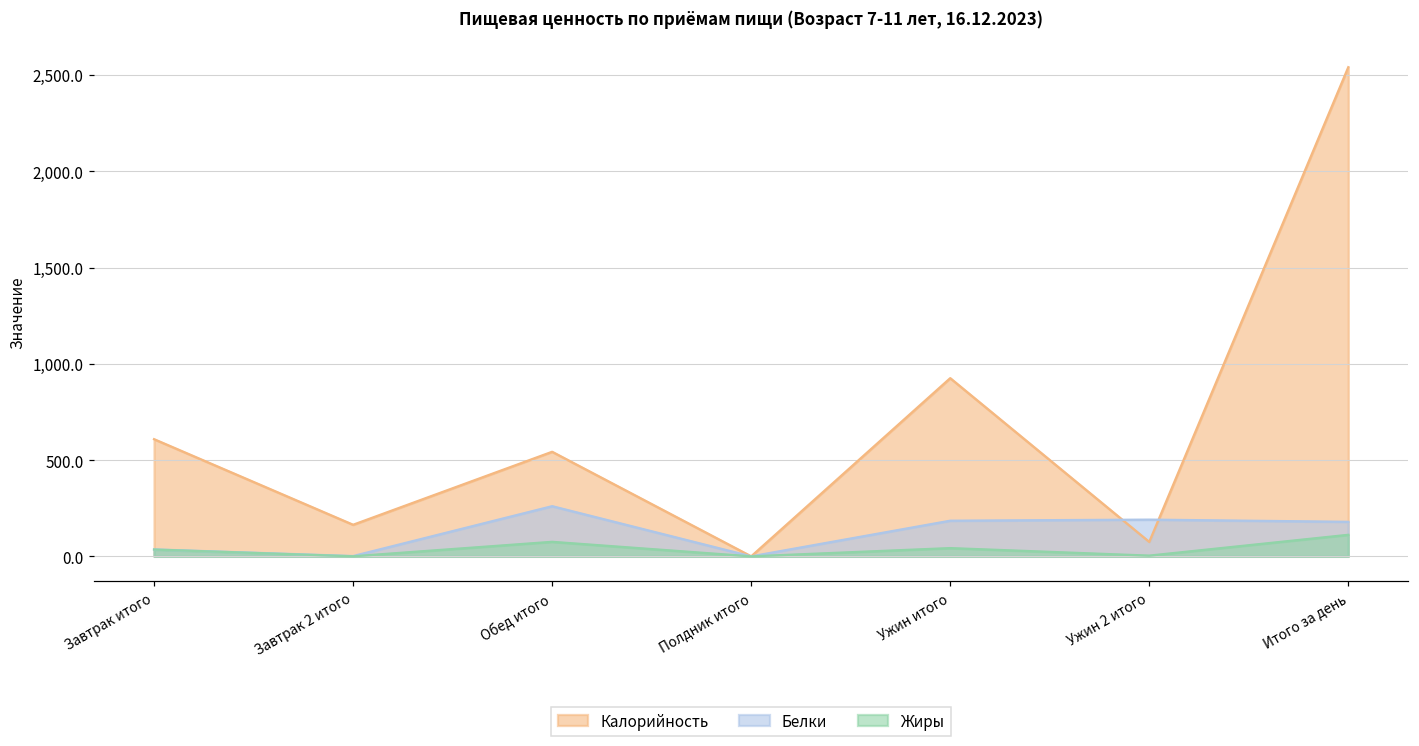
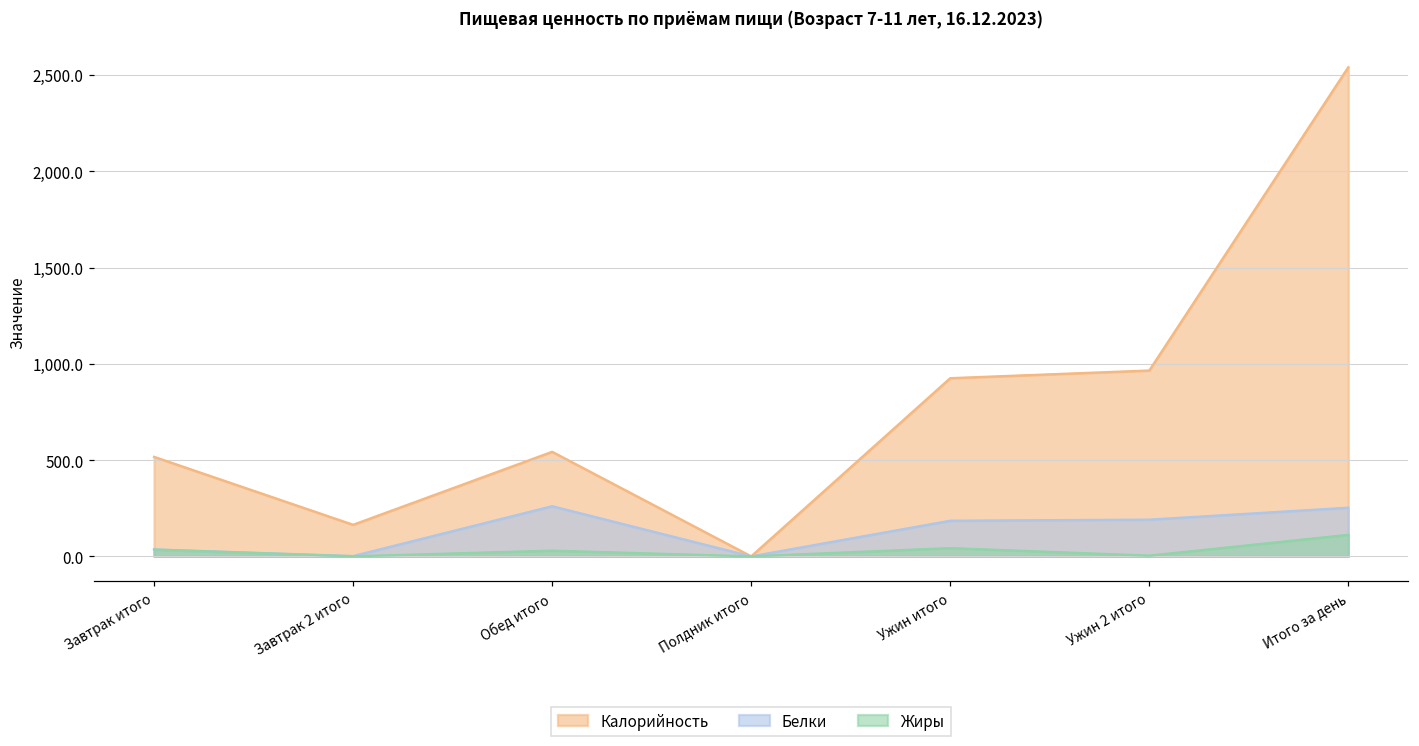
  {
    "Калорийность": {
-     "Завтрак итого": "610",
+     "Завтрак итого": "520",
      "Завтрак 2 итого": "160",
      "Обед итого": "540",
      "Ужин итого": "930",
-     "Ужин 2 итого": "80",
+     "Ужин 2 итого": "970",
      "Итого за день": "2,540"
    },
    "Белки": {
      "Обед итого": "260",
      "Ужин итого": "190",
      "Ужин 2 итого": "190",
-     "Итого за день": "180"
+     "Итого за день": "250"
    },
    "Жиры": {
-     "Обед итого": "80",
+     "Обед итого": "30",
      "Ужин итого": "40",
      "Ужин 2 итого": "0",
      "Итого за день": "110"
    }
  }
